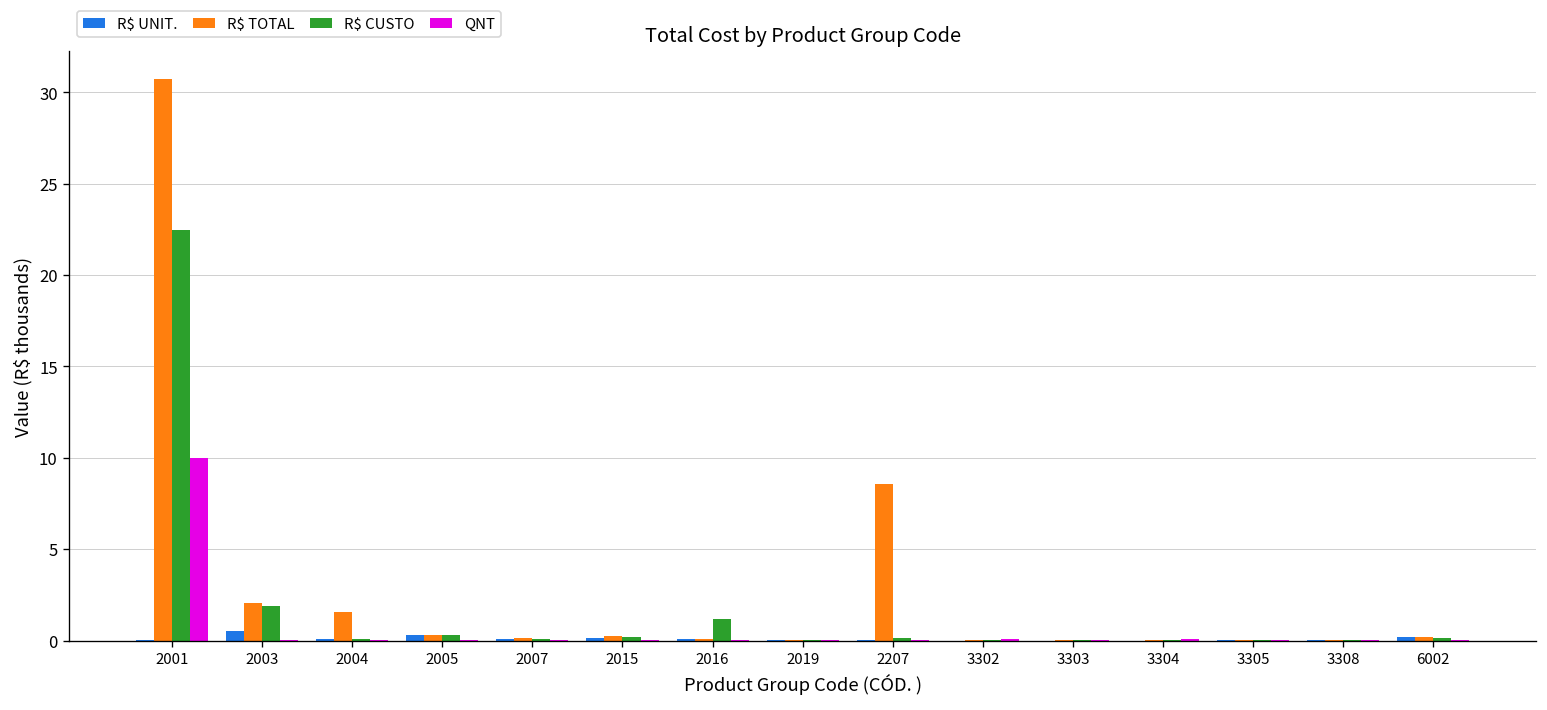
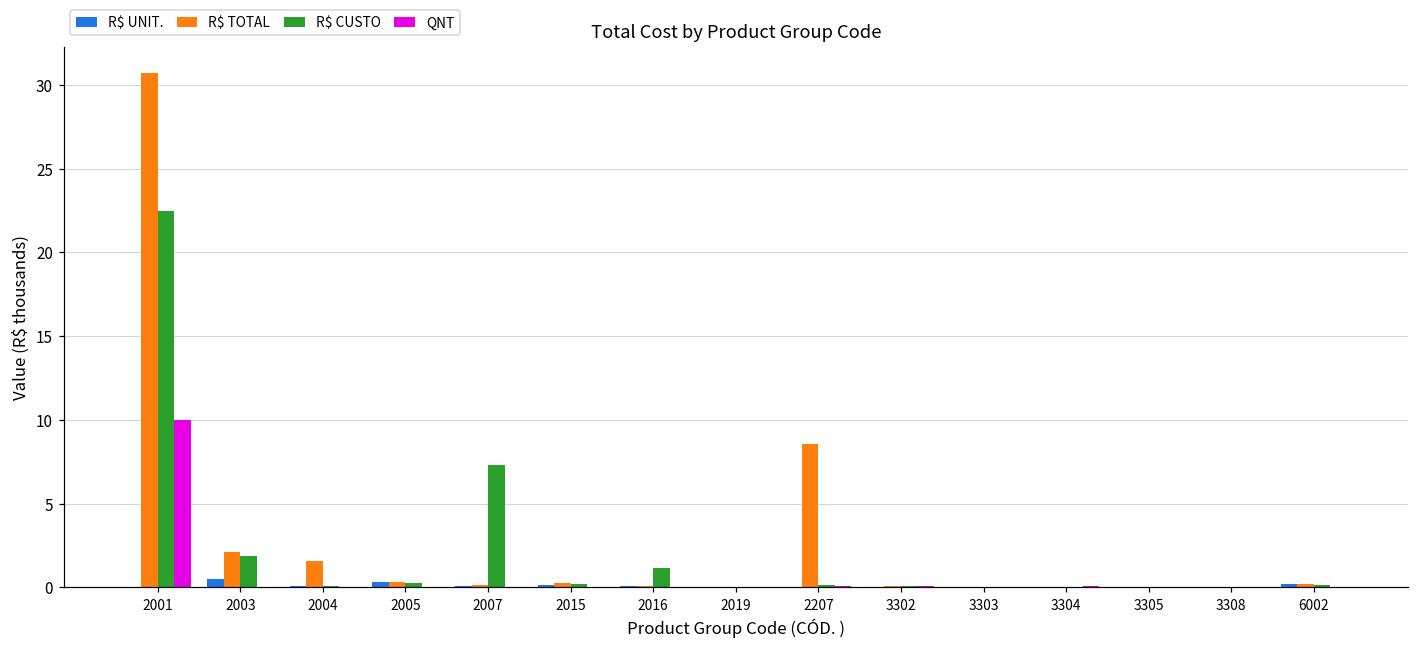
  {
    "R$ UNIT.": {
      "2003": 0.5,
      "2005": 0.3,
      "6002": 0.2
    },
    "R$ TOTAL": {
      "2001": 30.7,
      "2003": 2.1,
      "2004": 1.6,
      "2005": 0.3,
      "2015": 0.2,
      "2207": 8.6,
      "6002": 0.2
    },
    "R$ CUSTO": {
      "2001": 22.5,
      "2003": 1.9,
      "2005": 0.3,
-     "2007": 0.1,
+     "2007": 7.3,
      "2015": 0.2,
      "2016": 1.2
    },
    "QNT": {
      "2001": 10.0
    }
  }
